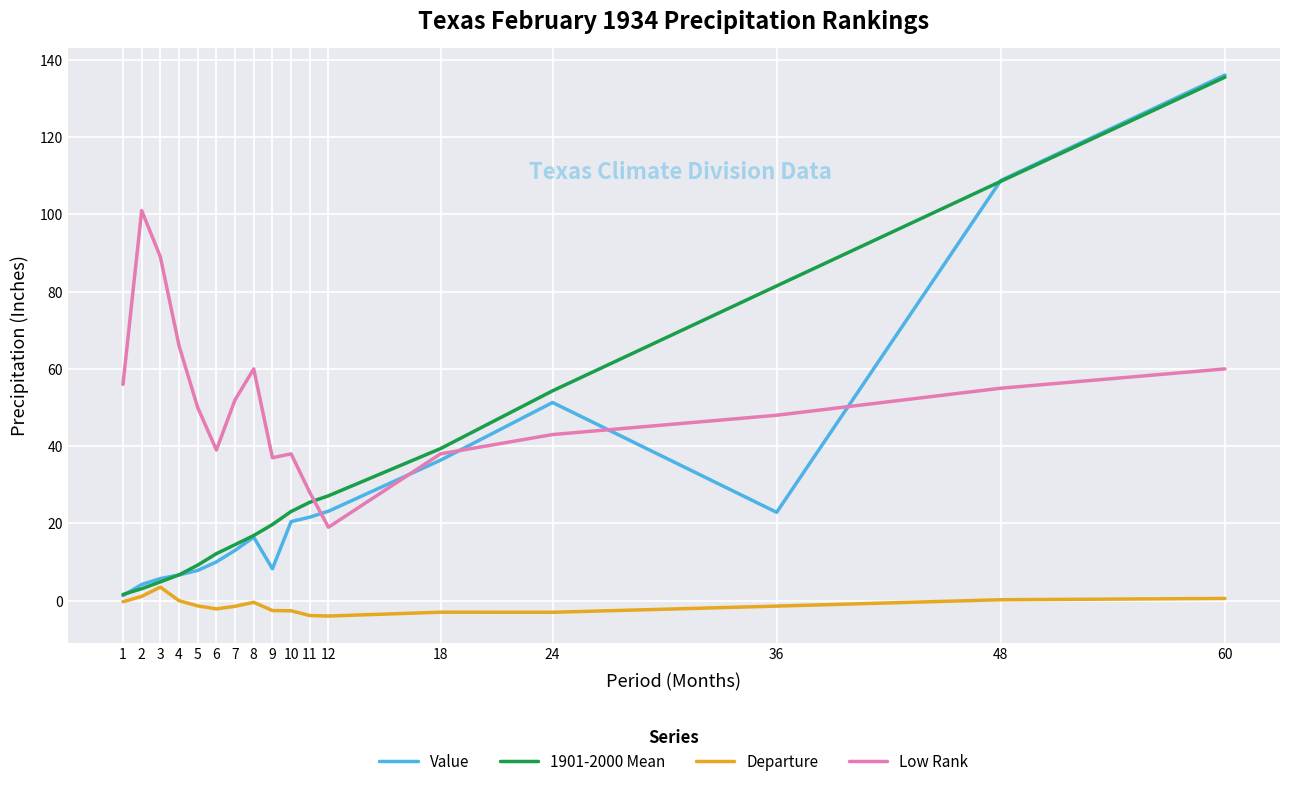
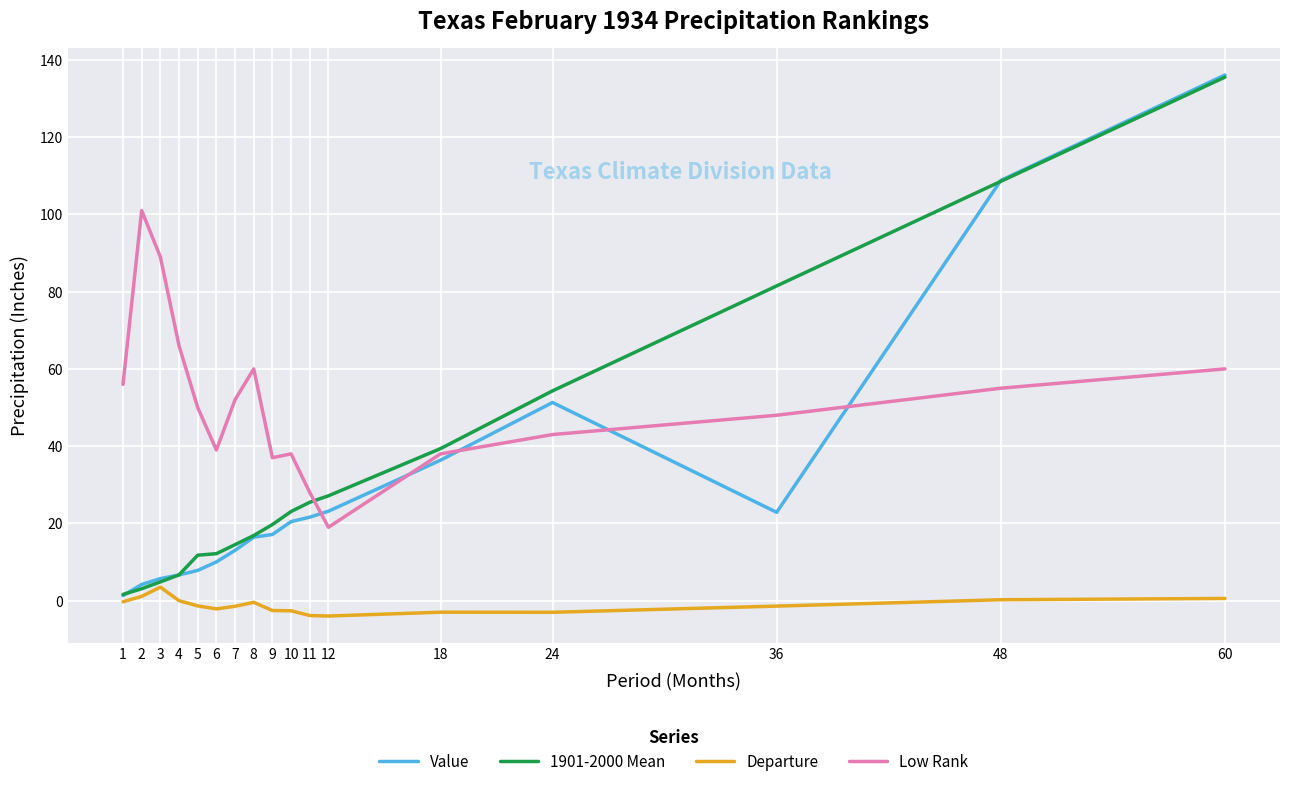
  {
    "Value": {
      "2": 4,
      "3": 6,
      "5": 8,
      "6": 10,
      "7": 13,
-     "9": 8,
+     "9": 17,
      "10": 20,
      "11": 22,
      "12": 23,
      "18": 36,
      "24": 51,
      "36": 23
    },
    "1901-2000 Mean": {
      "2": 3,
      "3": 5,
-     "5": 9,
+     "5": 12,
      "6": 12,
      "7": 14,
      "9": 20,
      "10": 23,
      "11": 25,
      "12": 27,
      "18": 39,
      "24": 54,
      "36": 81
    },
    "Departure": {
      "1": 0,
      "2": 1,
      "3": 3,
      "4": 0,
      "5": -1,
      "6": -2,
      "7": -1,
      "8": 0,
      "9": -3,
      "10": -3,
      "11": -4,
      "12": -4,
      "18": -3,
      "24": -3,
      "36": -1,
      "48": 0,
      "60": 1
    },
    "Low Rank": {
      "1": 56,
      "2": 101,
      "3": 89,
      "4": 66,
      "5": 50,
      "6": 39,
      "7": 52,
      "8": 60,
      "9": 37,
      "10": 38,
      "11": 28,
      "12": 19,
      "18": 38,
      "24": 43,
      "36": 48,
      "48": 55,
      "60": 60
    }
  }
